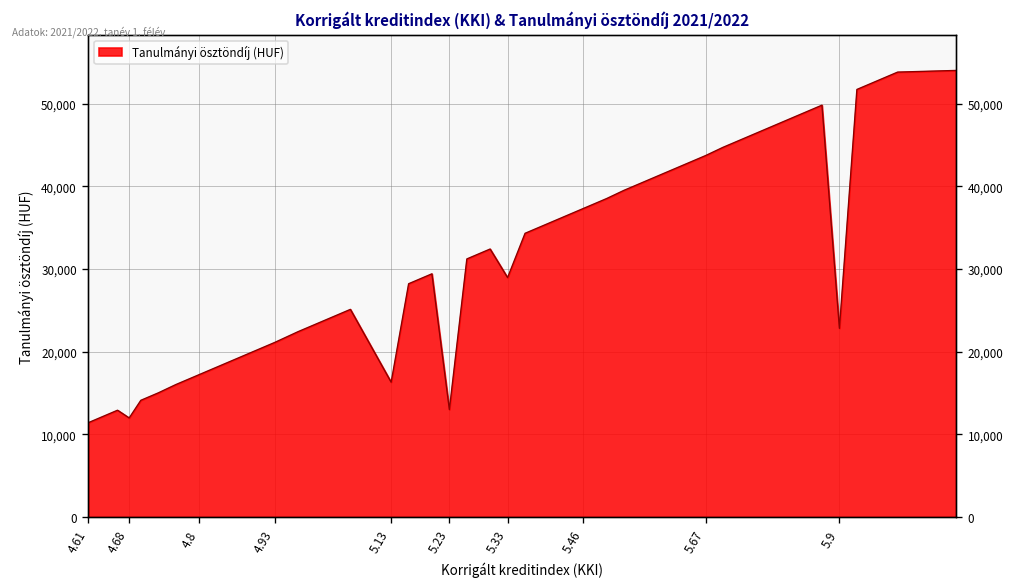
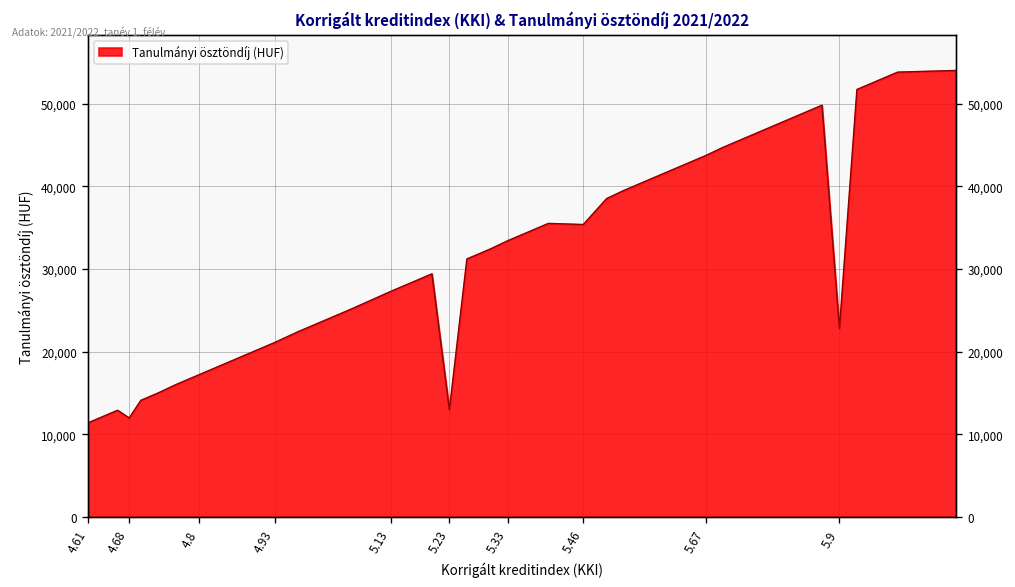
  {
    "4.61": "11,000",
    "4.68": "12,000",
    "4.8": "17,000",
    "4.93": "21,000",
-   "5.13": "16,000",
+   "5.13": "27,000",
    "5.23": "13,000",
-   "5.33": "29,000",
-   "5.46": "37,000",
+   "5.33": "33,000",
+   "5.46": "35,000",
    "5.67": "44,000",
    "5.9": "23,000"
  }
